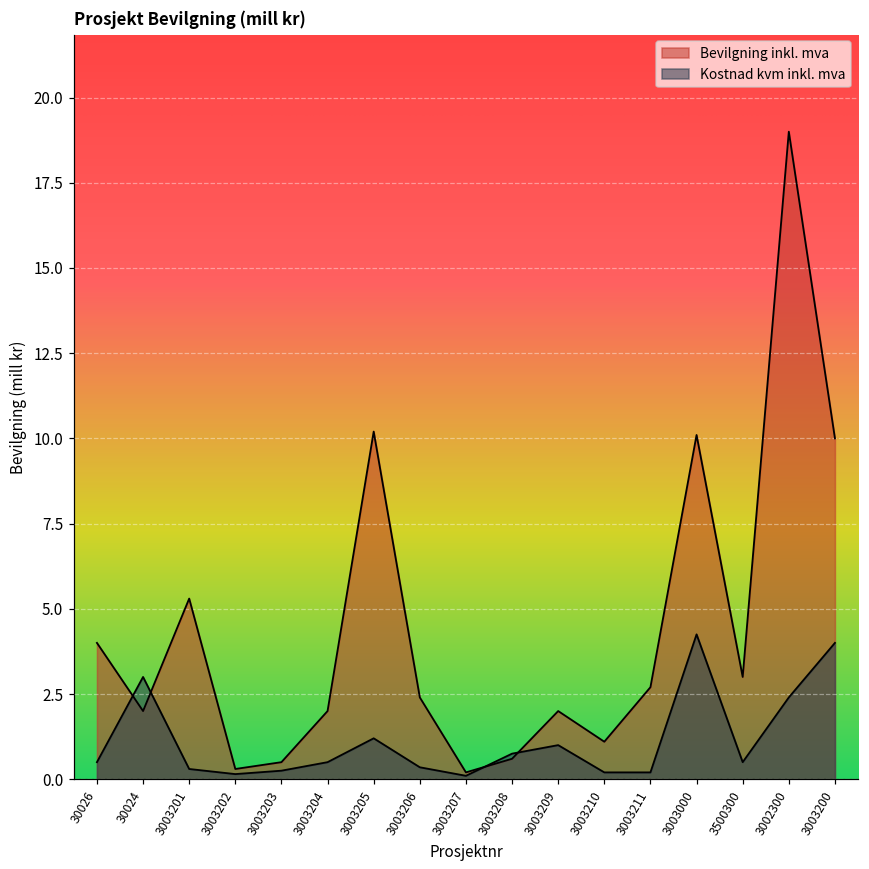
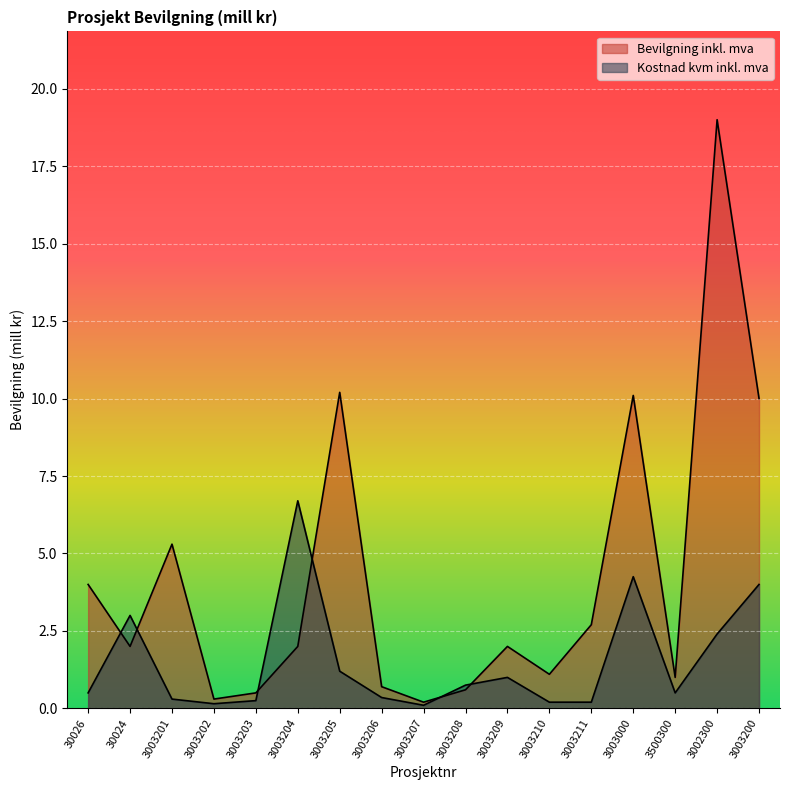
  {
    "Bevilgning inkl. mva": {
      "30026": 4.0,
      "30024": 2.0,
      "3003201": 5.3,
      "3003202": 0.3,
      "3003203": 0.5,
      "3003204": 2.0,
      "3003205": 10.2,
-     "3003206": 2.4,
+     "3003206": 0.7,
      "3003207": 0.2,
      "3003208": 0.6,
      "3003209": 2.0,
      "3003210": 1.1,
      "3003211": 2.7,
      "3003000": 10.1,
-     "3500300": 3,
+     "3500300": 1,
      "3002300": 19.0,
      "3003200": 10.0
    },
    "Kostnad kvm inkl. mva": {
      "30026": 0.5,
      "30024": 3.0,
      "3003201": 0.3,
      "3003202": 0.2,
      "3003203": 0.3,
-     "3003204": 0.5,
+     "3003204": 6.7,
      "3003205": 1.2,
      "3003206": 0.4,
      "3003207": 0.1,
      "3003208": 0.8,
      "3003209": 1.0,
      "3003210": 0.2,
      "3003211": 0.2,
      "3003000": 4.3,
      "3500300": 0.5,
      "3002300": 2.4,
      "3003200": 4.0
    }
  }
